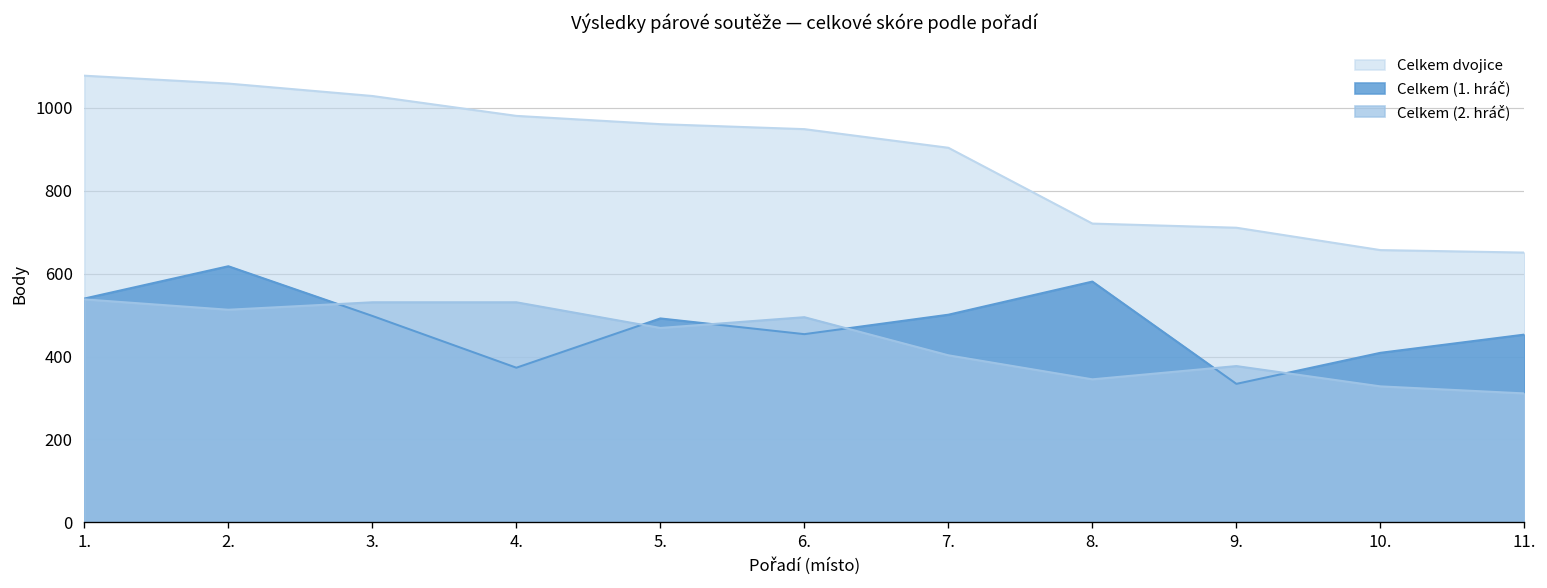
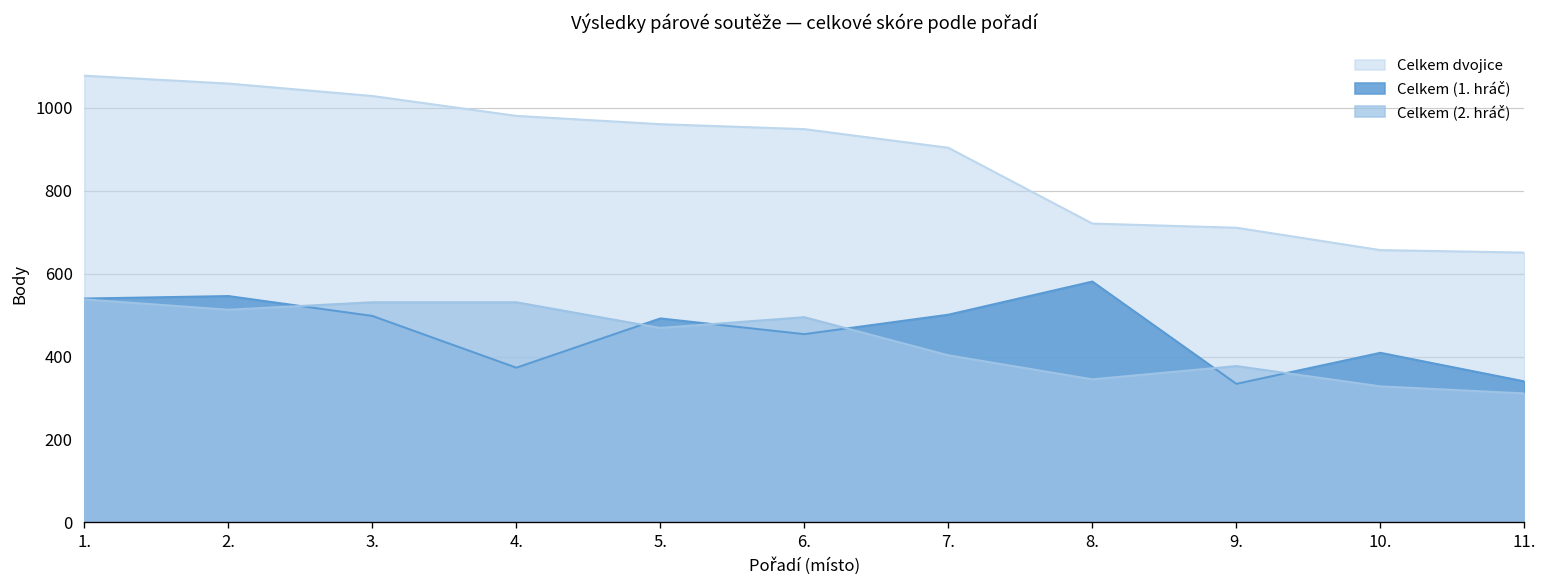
  {
    "Celkem (1. hráč)": {
-     "2.": 620,
+     "2.": 550,
      "3.": 500,
      "4.": 370,
      "5.": 490,
      "6.": 450,
      "7.": 500,
      "8.": 580,
      "9.": 330,
      "10.": 410,
-     "11.": 450
+     "11.": 340
    }
  }
